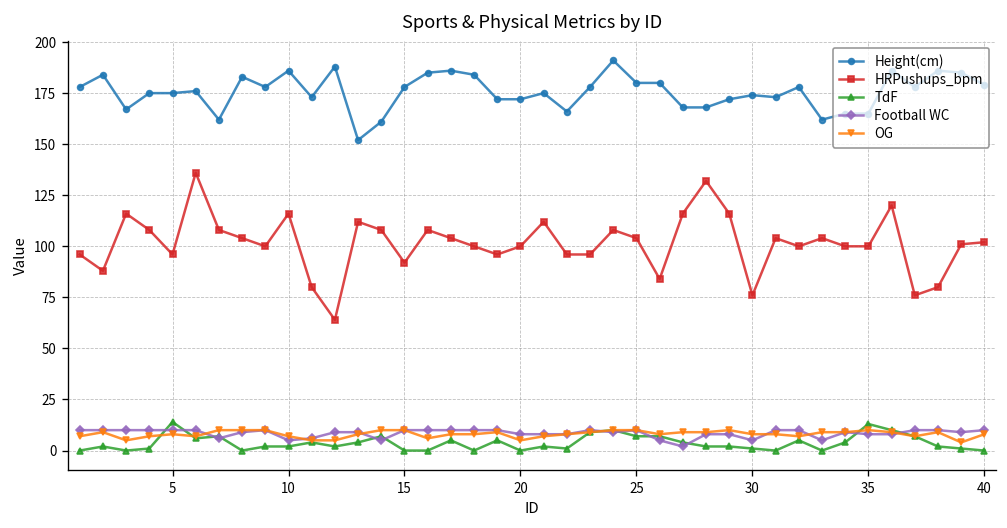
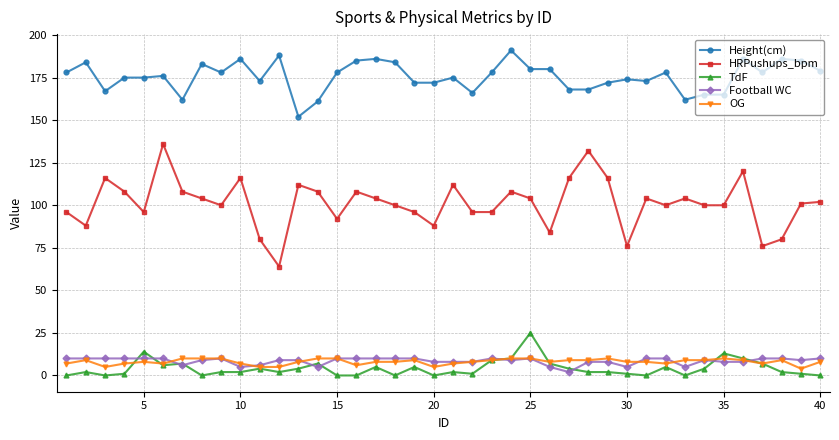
  {
    "Height(cm)": {
      "5": 175,
      "10": 186,
      "15": 178,
      "20": 172,
      "25": 180,
      "30": 174
    },
    "HRPushups_bpm": {
      "5": 96,
      "10": 116,
      "15": 92,
-     "20": 100,
+     "20": 88,
      "25": 104,
      "30": 76,
      "35": 100,
      "40": 102
    },
    "TdF": {
      "5": 14,
      "10": 2,
      "15": 0,
      "20": 0,
-     "25": 7,
+     "25": 25,
      "30": 1,
      "35": 13,
      "40": 0
    },
    "Football WC": {
      "5": 10,
      "10": 5,
      "20": 8,
      "30": 5,
      "35": 8,
      "40": 10
    },
    "OG": {
      "5": 8,
      "10": 7,
      "20": 5,
      "30": 8,
      "35": 10,
      "40": 8
    }
  }
